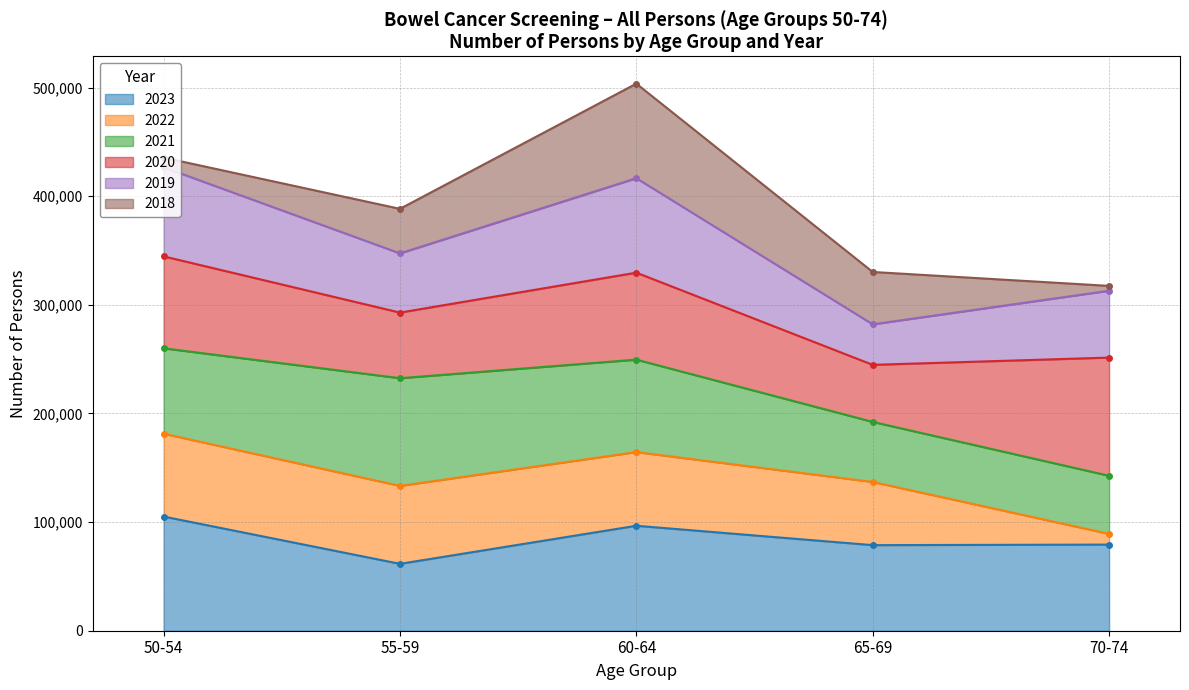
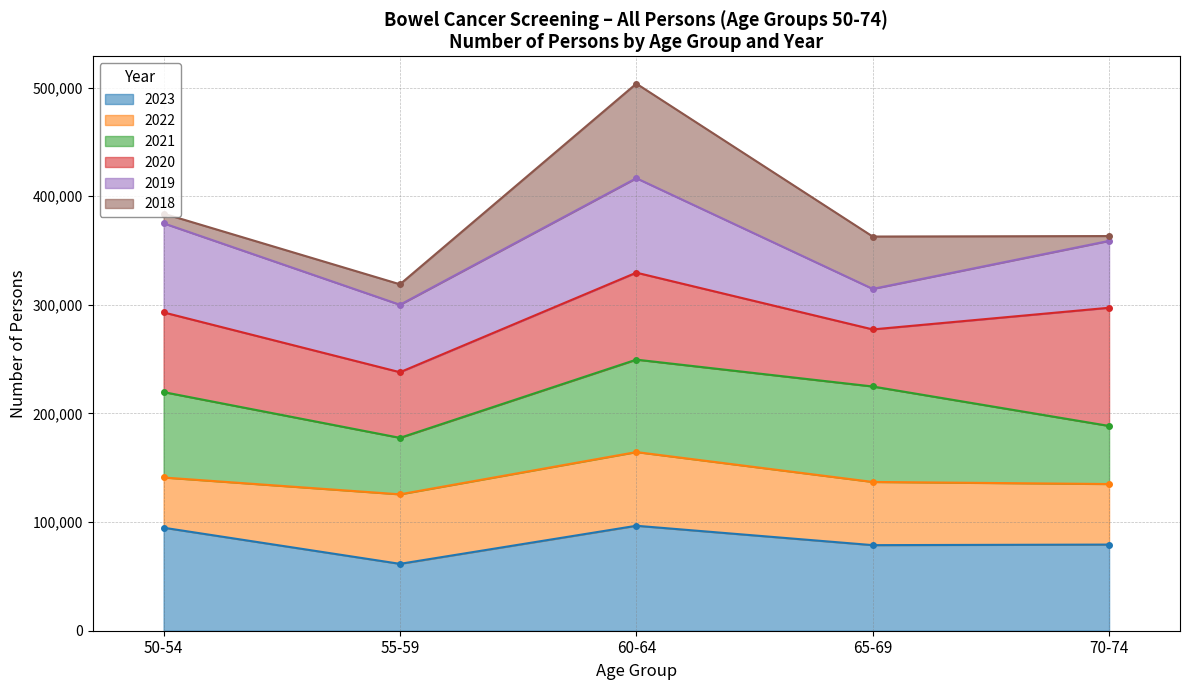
  {
    "2023": {
-     "50-54": "105,000",
+     "50-54": "95,000",
      "55-59": "62,000",
      "60-64": "97,000",
      "65-69": "79,000",
      "70-74": "79,000"
    },
    "2022": {
-     "50-54": "76,000",
-     "55-59": "72,000",
+     "50-54": "46,000",
+     "55-59": "64,000",
      "60-64": "68,000",
      "65-69": "58,000",
-     "70-74": "10,000"
+     "70-74": "56,000"
    },
    "2021": {
      "50-54": "79,000",
-     "55-59": "99,000",
+     "55-59": "52,000",
      "60-64": "85,000",
-     "65-69": "55,000",
+     "65-69": "88,000",
      "70-74": "53,000"
    },
    "2020": {
-     "50-54": "85,000",
+     "50-54": "73,000",
      "55-59": "60,000",
      "60-64": "80,000",
      "65-69": "53,000",
      "70-74": "109,000"
    },
    "2019": {
-     "55-59": "55,000",
+     "55-59": "62,000",
      "60-64": "87,000",
      "65-69": "37,000",
      "70-74": "62,000"
    },
    "2018": {
-     "55-59": "41,000",
+     "55-59": "19,000",
      "60-64": "87,000",
      "65-69": "48,000",
      "70-74": "4,000"
    }
  }
